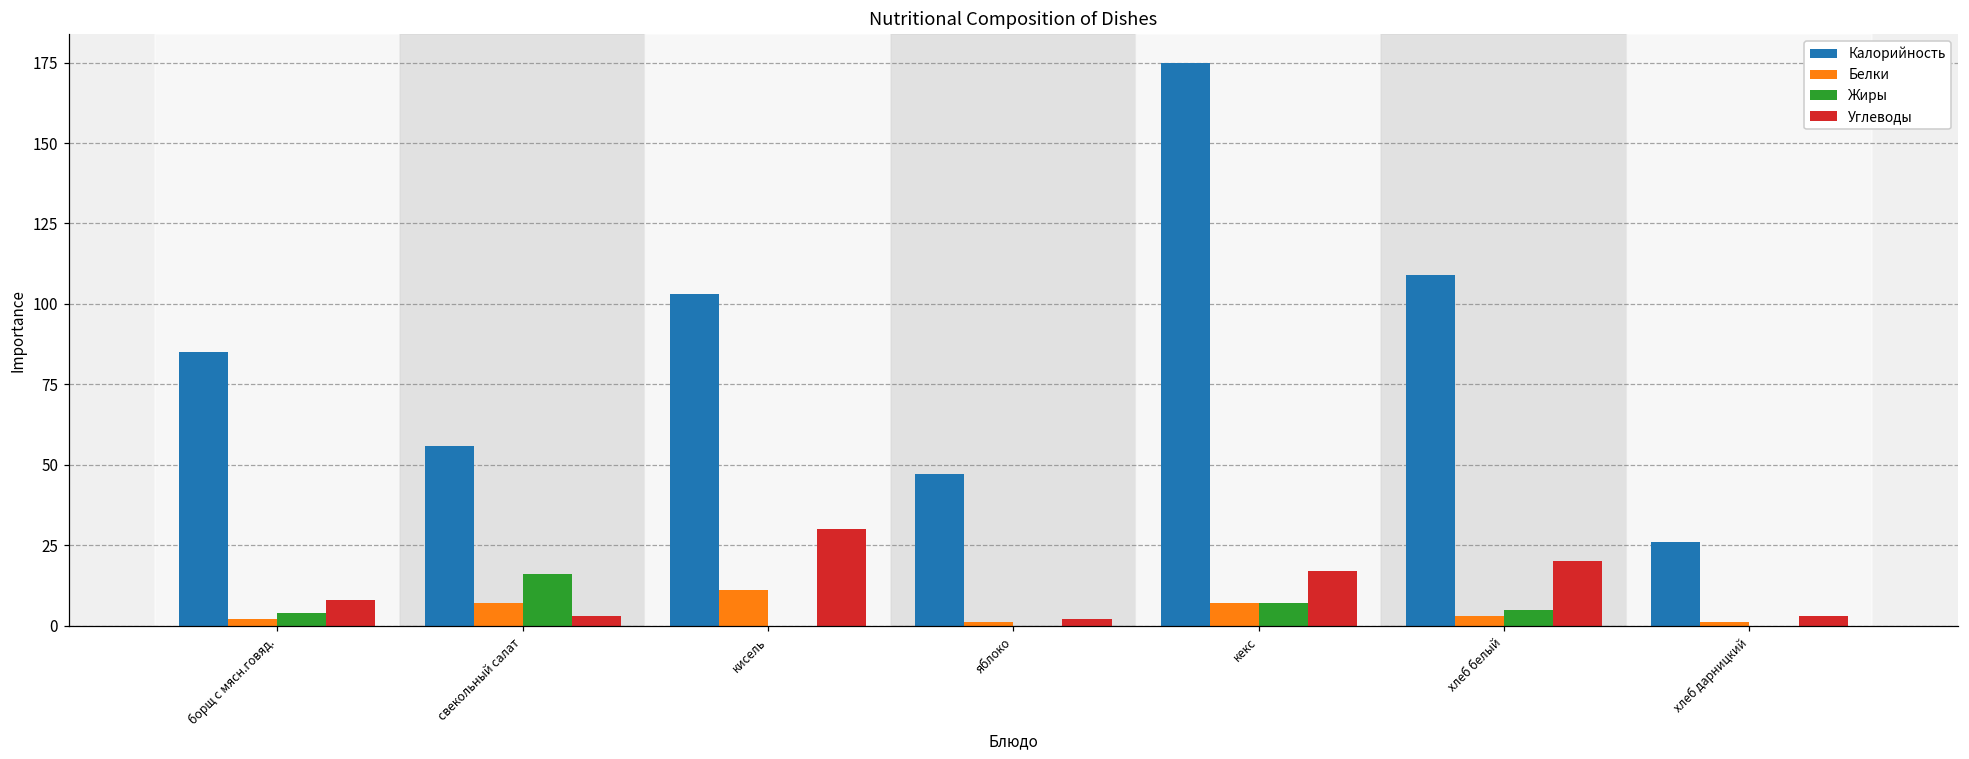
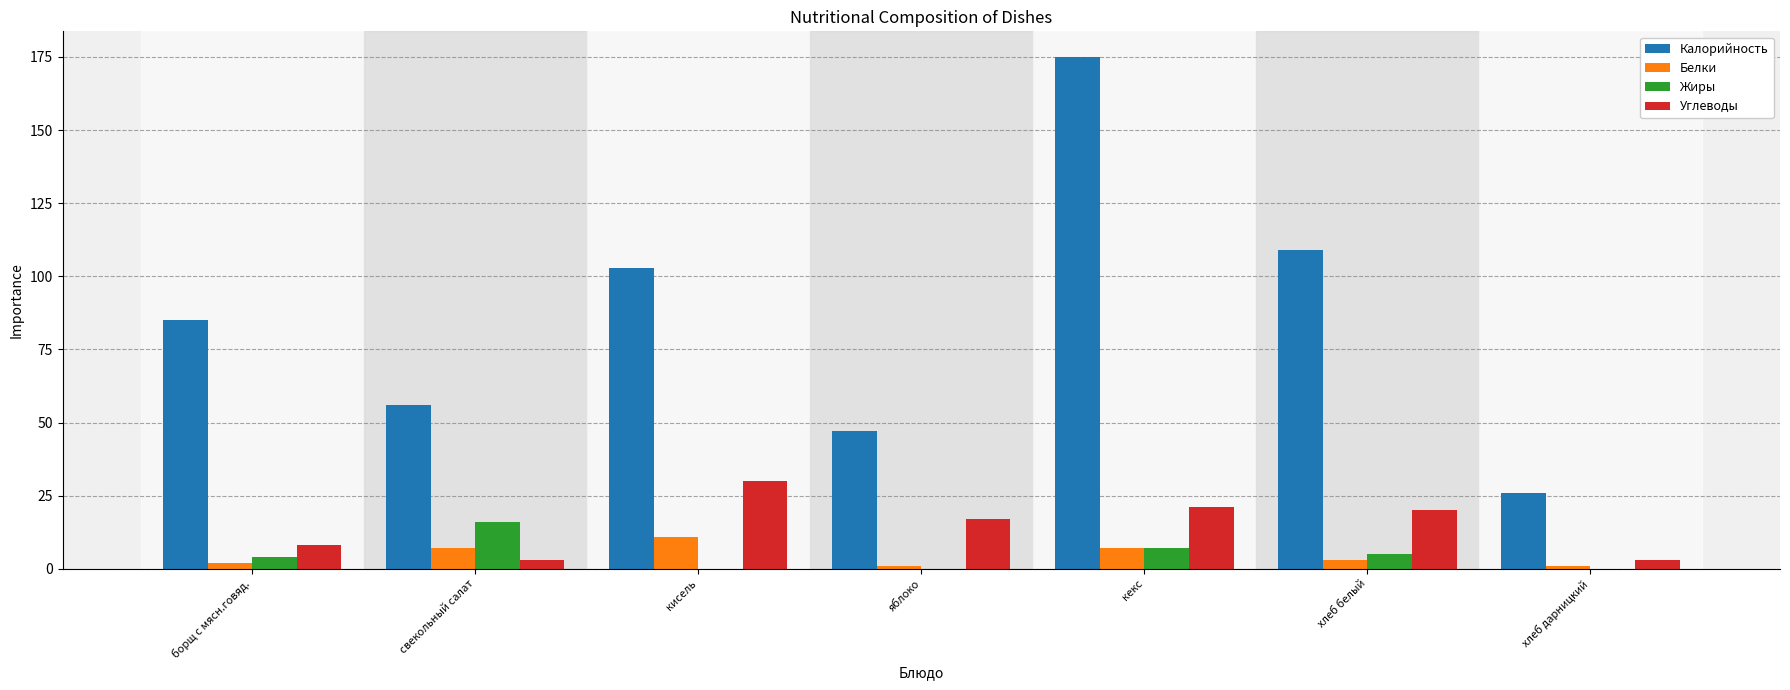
  {
    "Калорийность": {
      "борщ с мясн.говяд.": 85,
      "свекольный салат": 56,
      "кисель": 103,
      "яблоко": 47,
      "кекс": 175,
      "хлеб белый": 109,
      "хлеб дарницкий": 26
    },
    "Белки": {
      "борщ с мясн.говяд.": 2,
      "свекольный салат": 7,
      "кисель": 11,
      "яблоко": 1,
      "кекс": 7,
      "хлеб белый": 3,
      "хлеб дарницкий": 1
    },
    "Жиры": {
      "борщ с мясн.говяд.": 4,
      "свекольный салат": 16,
      "кисель": 0,
      "яблоко": 0,
      "кекс": 7,
      "хлеб белый": 5,
      "хлеб дарницкий": 0
    },
    "Углеводы": {
      "борщ с мясн.говяд.": 8,
      "свекольный салат": 3,
      "кисель": 30,
-     "яблоко": 2,
-     "кекс": 17,
+     "яблоко": 17,
+     "кекс": 21,
      "хлеб белый": 20,
      "хлеб дарницкий": 3
    }
  }
